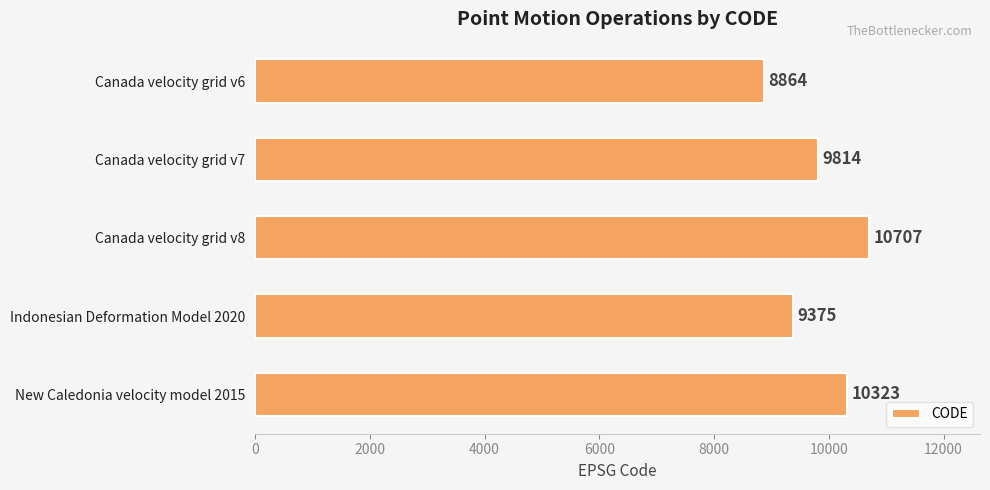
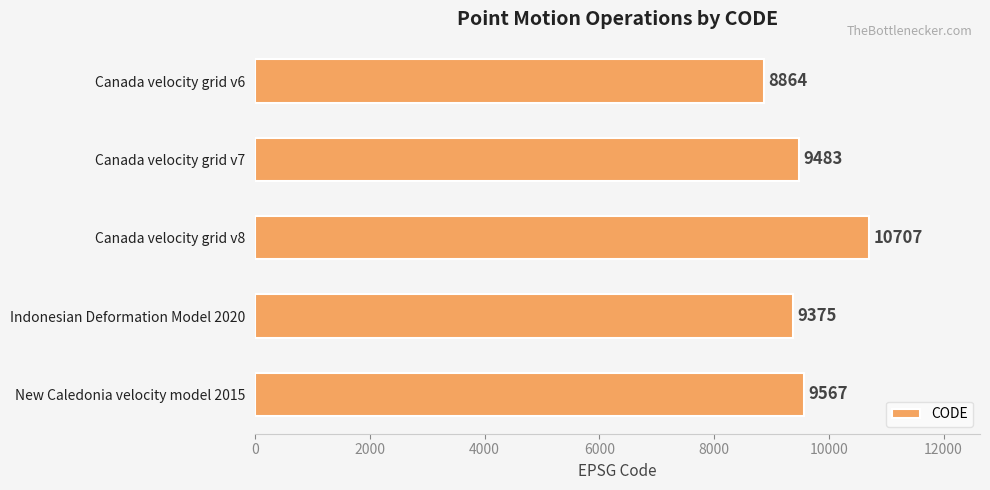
  {
    "Canada velocity grid v6": 8864,
-   "Canada velocity grid v7": 9814,
+   "Canada velocity grid v7": 9483,
    "Canada velocity grid v8": 10707,
    "Indonesian Deformation Model 2020": 9375,
-   "New Caledonia velocity model 2015": 10323
+   "New Caledonia velocity model 2015": 9567
  }
